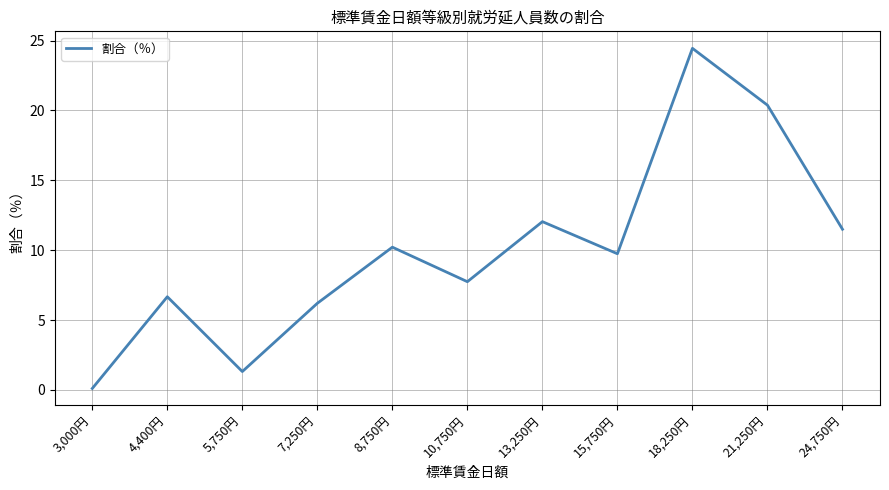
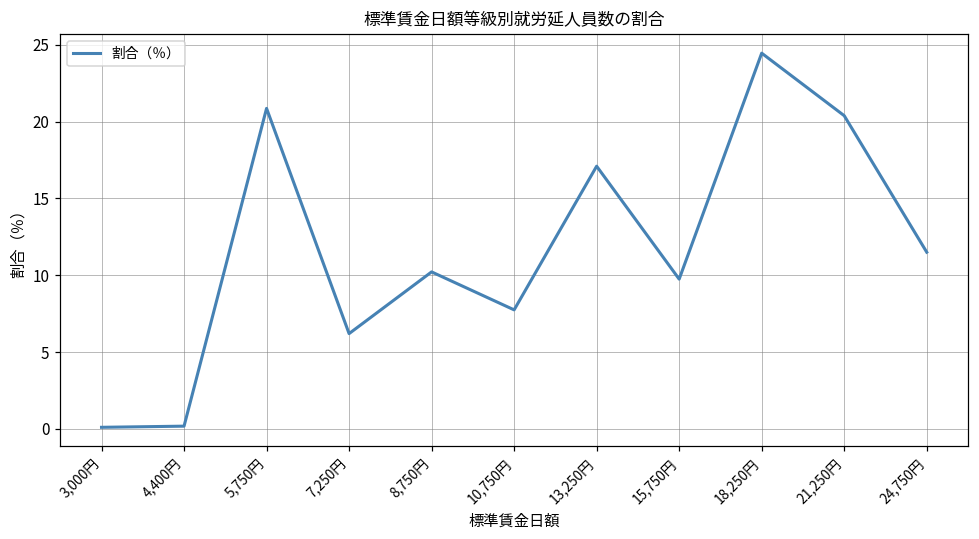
  {
    "3,000円": 0.1,
-   "4,400円": 6.7,
-   "5,750円": 1.3,
+   "4,400円": 0.2,
+   "5,750円": 20.9,
    "7,250円": 6.2,
    "8,750円": 10.2,
    "10,750円": 7.7,
-   "13,250円": 12.0,
+   "13,250円": 17.1,
    "15,750円": 9.7,
    "18,250円": 24.5,
    "21,250円": 20.4,
    "24,750円": 11.5
  }
